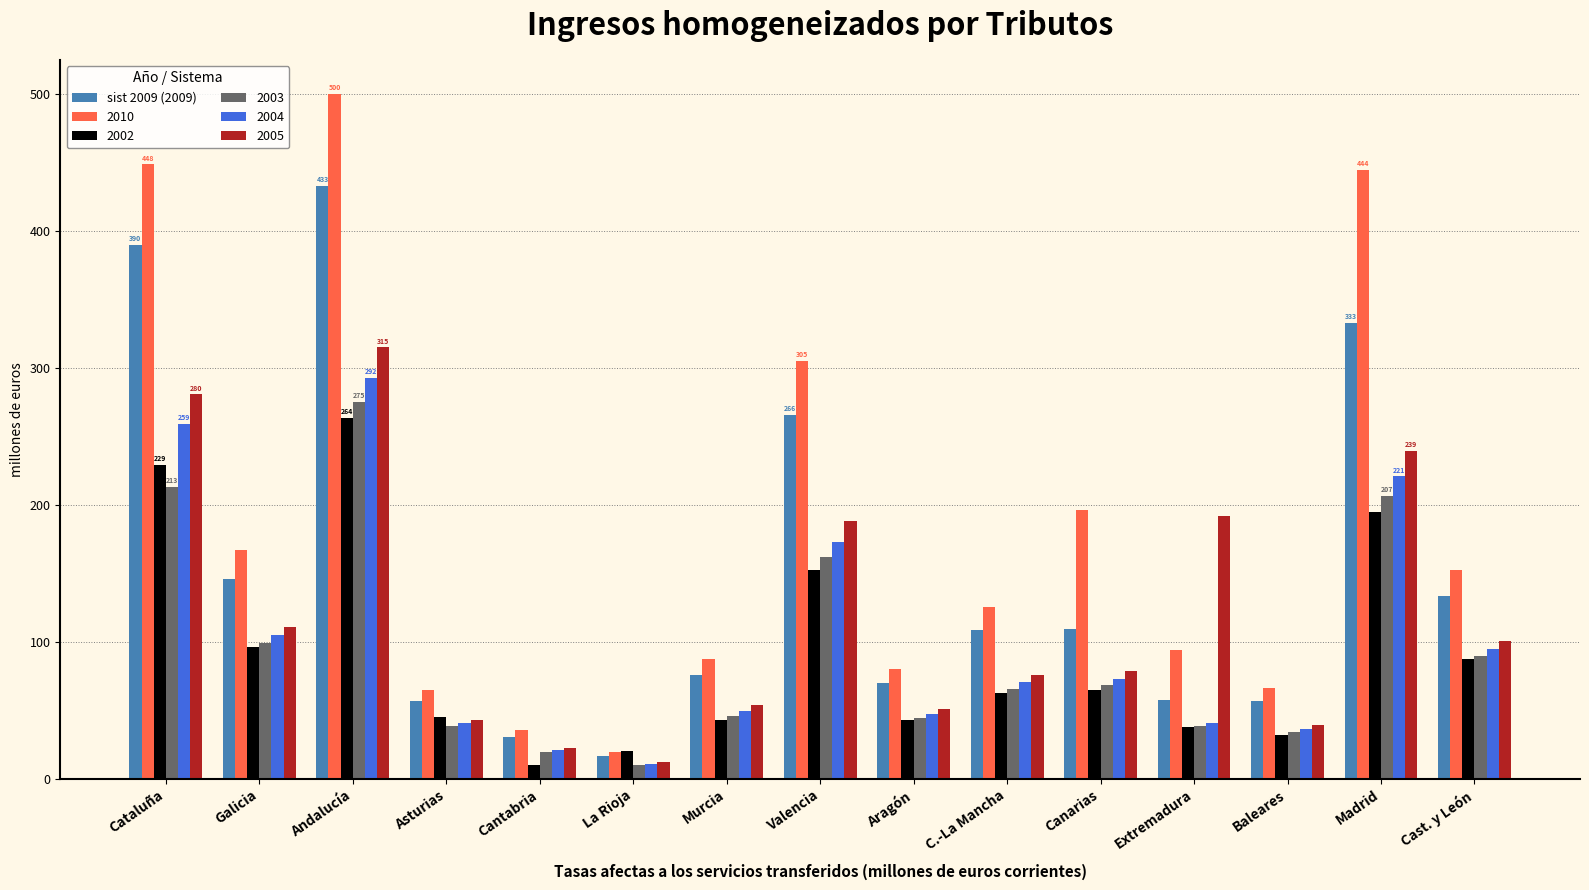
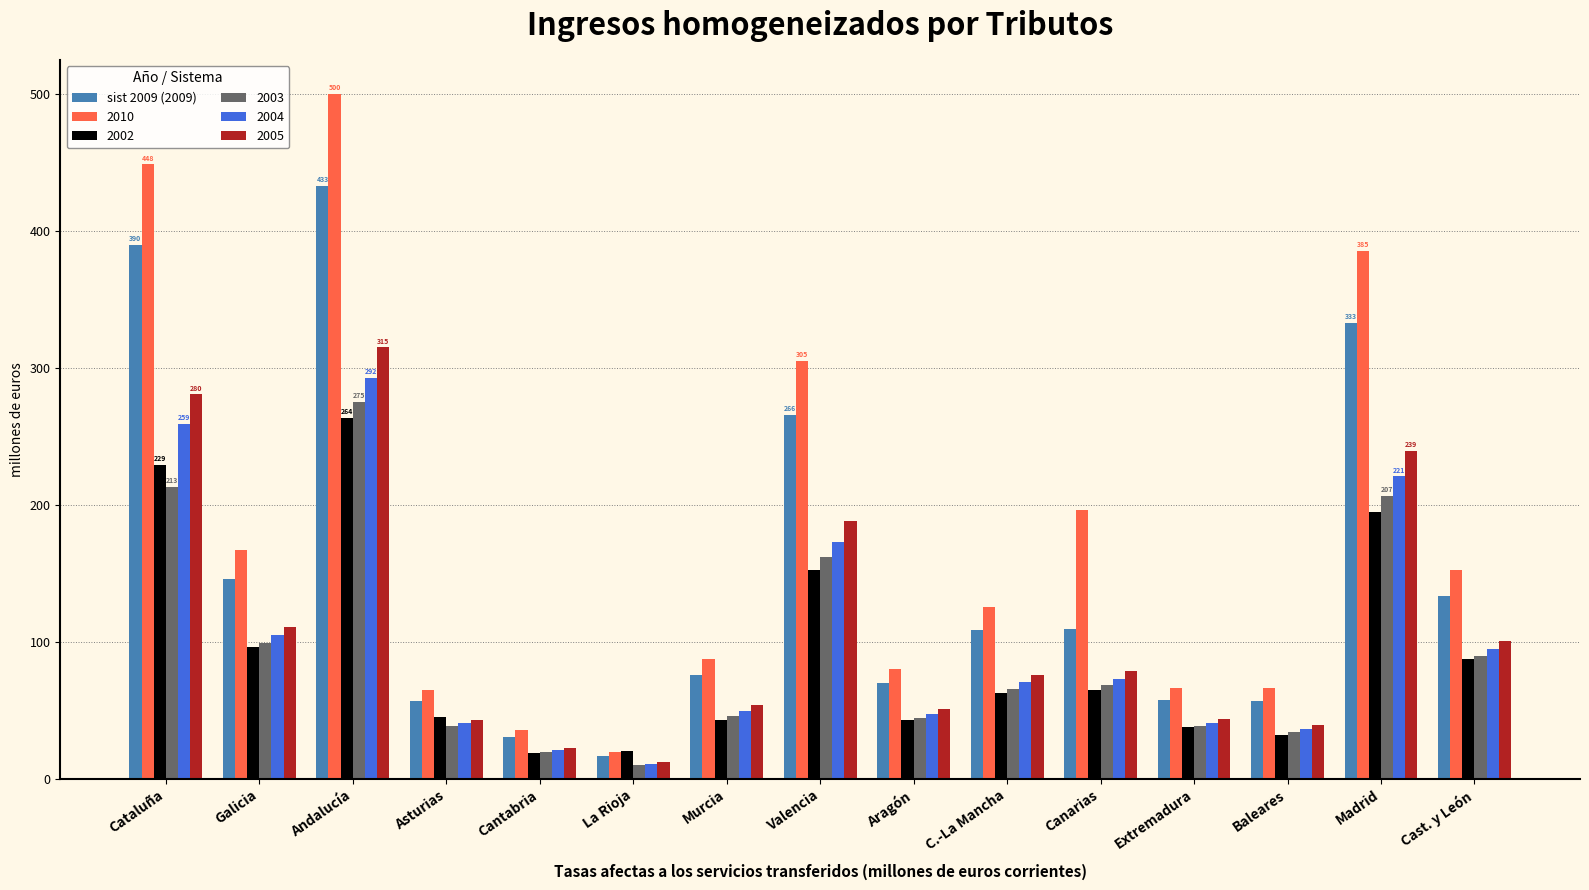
  {
    "2010": {
      "Cataluña": 448,
      "Andalucía": 500,
      "Valencia": 305,
-     "Extremadura": 94,
-     "Madrid": 444
+     "Extremadura": 66,
+     "Madrid": 385
    },
    "2002": {
      "Galicia": 96,
      "Asturias": 45,
-     "Cantabria": 10,
+     "Cantabria": 19,
      "La Rioja": 20,
      "Murcia": 43,
      "Valencia": 152,
      "Aragón": 43,
      "C.-La Mancha": 63,
      "Canarias": 65,
      "Extremadura": 38,
      "Baleares": 32,
      "Madrid": 195,
      "Cast. y León": 87
    },
    "2003": {
      "Cataluña": 213,
      "Andalucía": 275,
      "Madrid": 207
    },
    "2005": {
      "Galicia": 111,
      "Asturias": 43,
      "Cantabria": 23,
      "La Rioja": 12,
      "Murcia": 54,
      "Valencia": 188,
      "Aragón": 51,
      "C.-La Mancha": 76,
      "Canarias": 79,
-     "Extremadura": 192,
+     "Extremadura": 43,
      "Baleares": 39,
      "Cast. y León": 101
    }
  }
